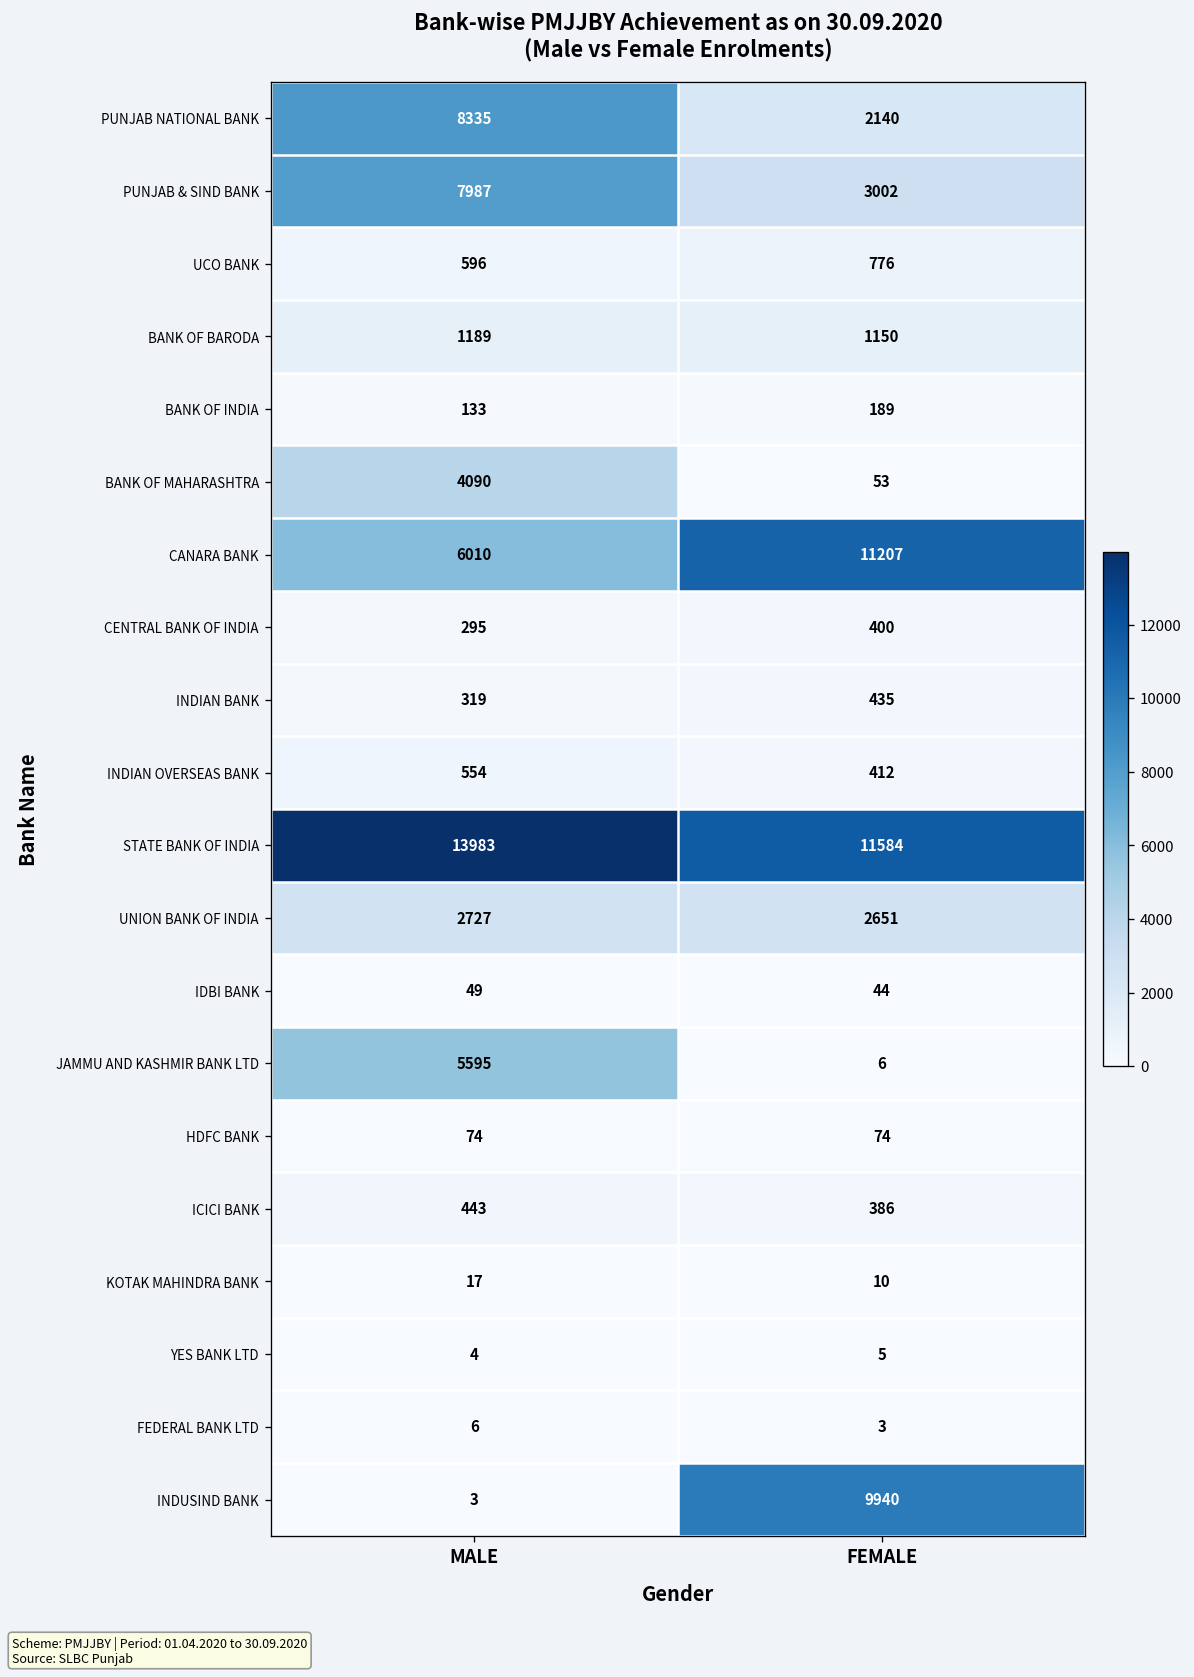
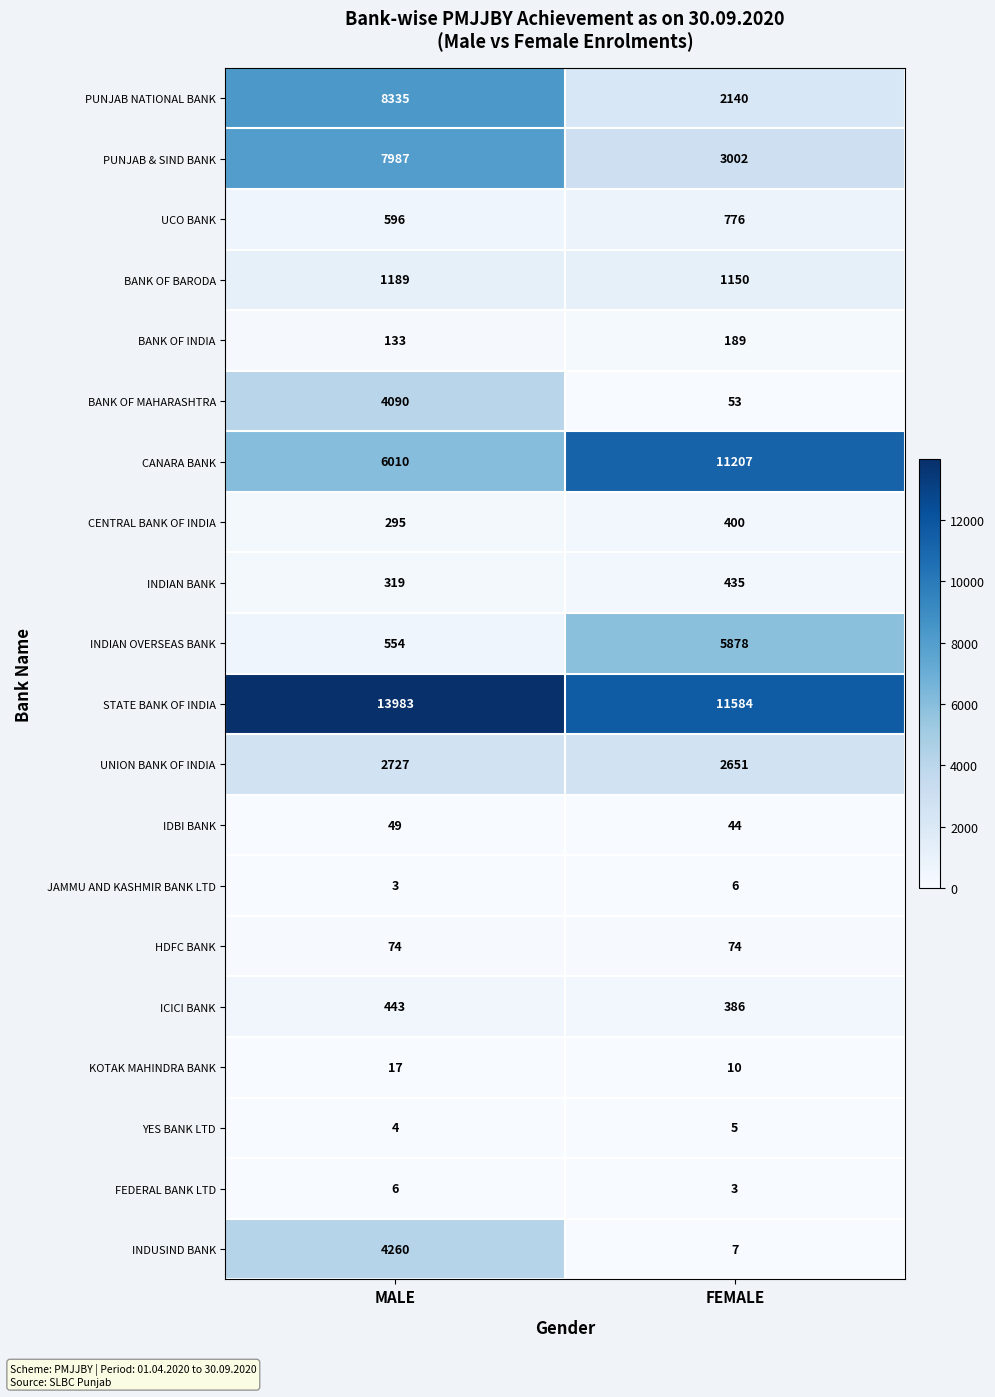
  {
    "PUNJAB NATIONAL BANK": {
      "MALE": 8335,
      "FEMALE": 2140
    },
    "PUNJAB & SIND BANK": {
      "MALE": 7987,
      "FEMALE": 3002
    },
    "UCO BANK": {
      "MALE": 596,
      "FEMALE": 776
    },
    "BANK OF BARODA": {
      "MALE": 1189,
      "FEMALE": 1150
    },
    "BANK OF INDIA": {
      "MALE": 133,
      "FEMALE": 189
    },
    "BANK OF MAHARASHTRA": {
      "MALE": 4090,
      "FEMALE": 53
    },
    "CANARA BANK": {
      "MALE": 6010,
      "FEMALE": 11207
    },
    "CENTRAL BANK OF INDIA": {
      "MALE": 295,
      "FEMALE": 400
    },
    "INDIAN BANK": {
      "MALE": 319,
      "FEMALE": 435
    },
    "INDIAN OVERSEAS BANK": {
      "MALE": 554,
-     "FEMALE": 412
+     "FEMALE": 5878
    },
    "STATE BANK OF INDIA": {
      "MALE": 13983,
      "FEMALE": 11584
    },
    "UNION BANK OF INDIA": {
      "MALE": 2727,
      "FEMALE": 2651
    },
    "IDBI BANK": {
      "MALE": 49,
      "FEMALE": 44
    },
    "JAMMU AND KASHMIR BANK LTD": {
-     "MALE": 5595,
+     "MALE": 3,
      "FEMALE": 6
    },
    "HDFC BANK": {
      "MALE": 74,
      "FEMALE": 74
    },
    "ICICI BANK": {
      "MALE": 443,
      "FEMALE": 386
    },
    "KOTAK MAHINDRA BANK": {
      "MALE": 17,
      "FEMALE": 10
    },
    "YES BANK LTD": {
      "MALE": 4,
      "FEMALE": 5
    },
    "FEDERAL BANK LTD": {
      "MALE": 6,
      "FEMALE": 3
    },
    "INDUSIND BANK": {
-     "MALE": 3,
-     "FEMALE": 9940
+     "MALE": 4260,
+     "FEMALE": 7
    }
  }
